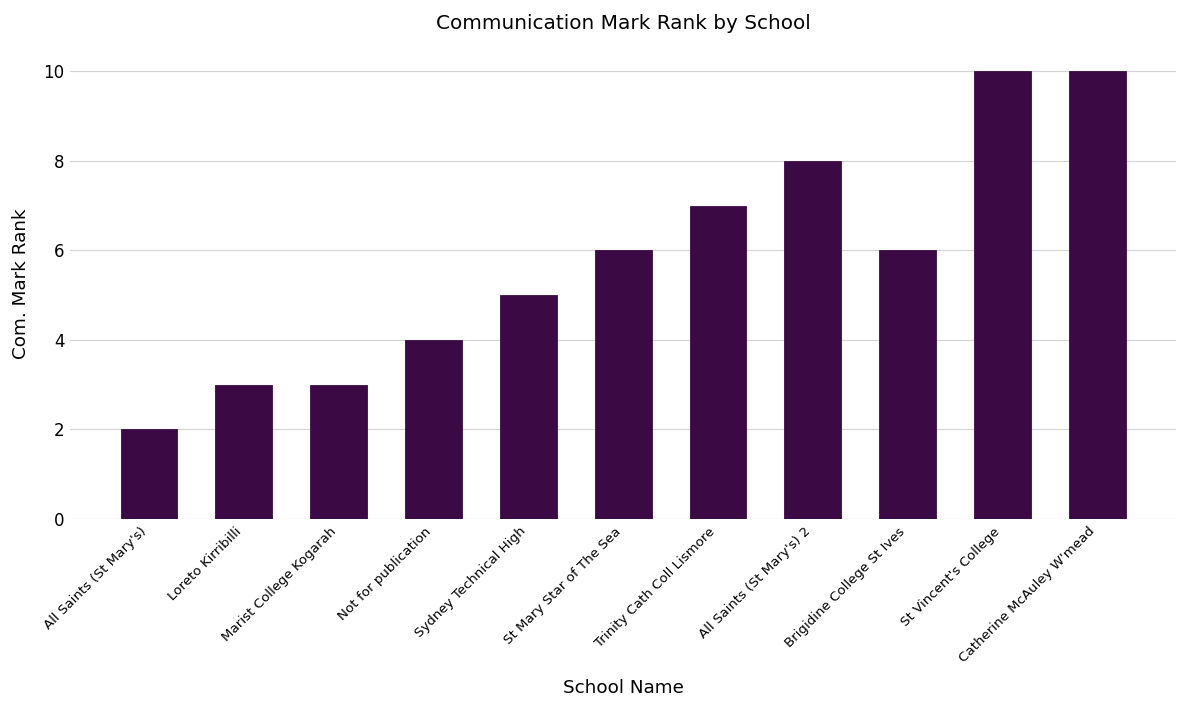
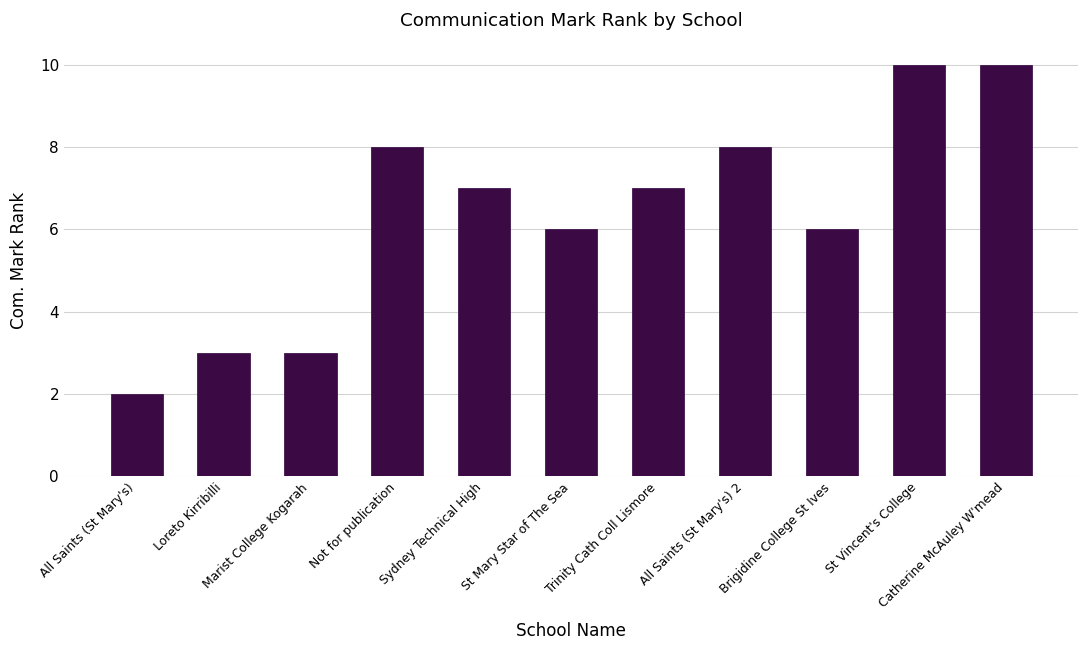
  {
    "All Saints (St Mary's)": 2,
    "Loreto Kirribilli": 3,
    "Marist College Kogarah": 3,
-   "Not for publication": 4,
-   "Sydney Technical High": 5,
+   "Not for publication": 8,
+   "Sydney Technical High": 7,
    "St Mary Star of The Sea": 6,
    "Trinity Cath Coll Lismore": 7,
    "All Saints (St Mary's) 2": 8,
    "Brigidine College St Ives": 6,
    "St Vincent's College": 10,
    "Catherine McAuley W'mead": 10
  }
